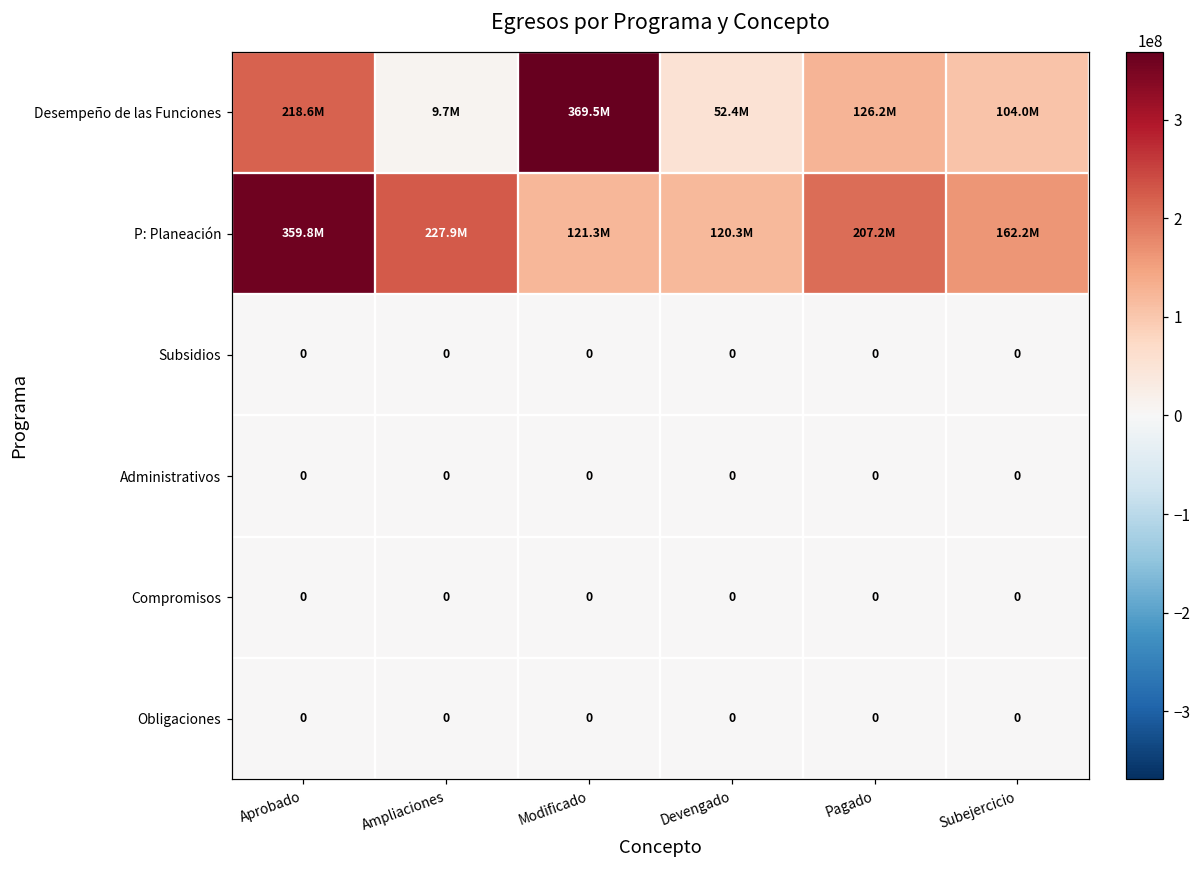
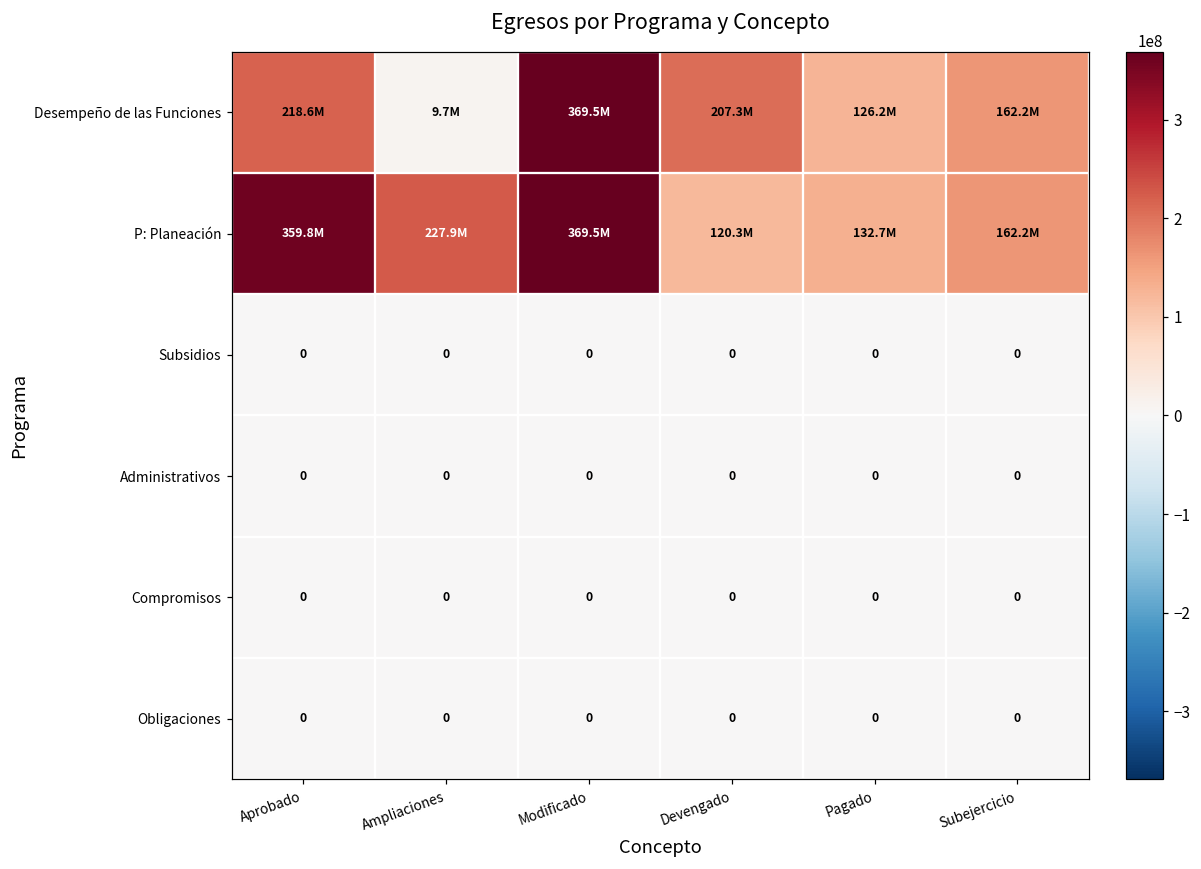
  {
    "Desempeño de las Funciones": {
      "Aprobado": "218.6M",
      "Ampliaciones": "9.7M",
      "Modificado": "369.5M",
-     "Devengado": "52.4M",
+     "Devengado": "207.3M",
      "Pagado": "126.2M",
-     "Subejercicio": "104.0M"
+     "Subejercicio": "162.2M"
    },
    "P: Planeación": {
      "Aprobado": "359.8M",
      "Ampliaciones": "227.9M",
-     "Modificado": "121.3M",
+     "Modificado": "369.5M",
      "Devengado": "120.3M",
-     "Pagado": "207.2M",
+     "Pagado": "132.7M",
      "Subejercicio": "162.2M"
    },
    "Subsidios": {
      "Aprobado": "0",
      "Ampliaciones": "0",
      "Modificado": "0",
      "Devengado": "0",
      "Pagado": "0",
      "Subejercicio": "0"
    },
    "Administrativos": {
      "Aprobado": "0",
      "Ampliaciones": "0",
      "Modificado": "0",
      "Devengado": "0",
      "Pagado": "0",
      "Subejercicio": "0"
    },
    "Compromisos": {
      "Aprobado": "0",
      "Ampliaciones": "0",
      "Modificado": "0",
      "Devengado": "0",
      "Pagado": "0",
      "Subejercicio": "0"
    },
    "Obligaciones": {
      "Aprobado": "0",
      "Ampliaciones": "0",
      "Modificado": "0",
      "Devengado": "0",
      "Pagado": "0",
      "Subejercicio": "0"
    }
  }
